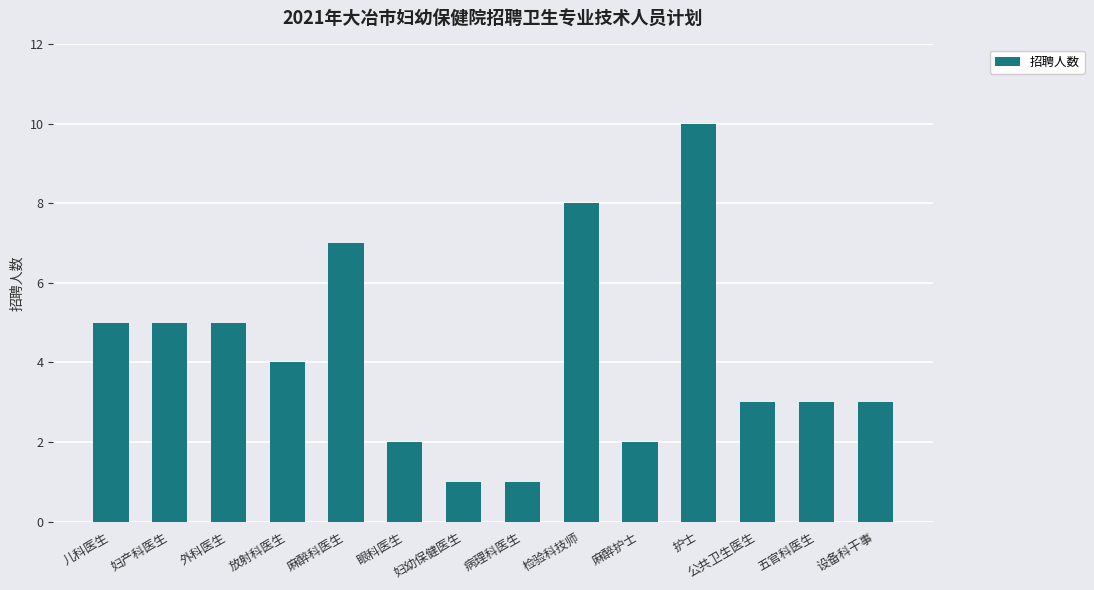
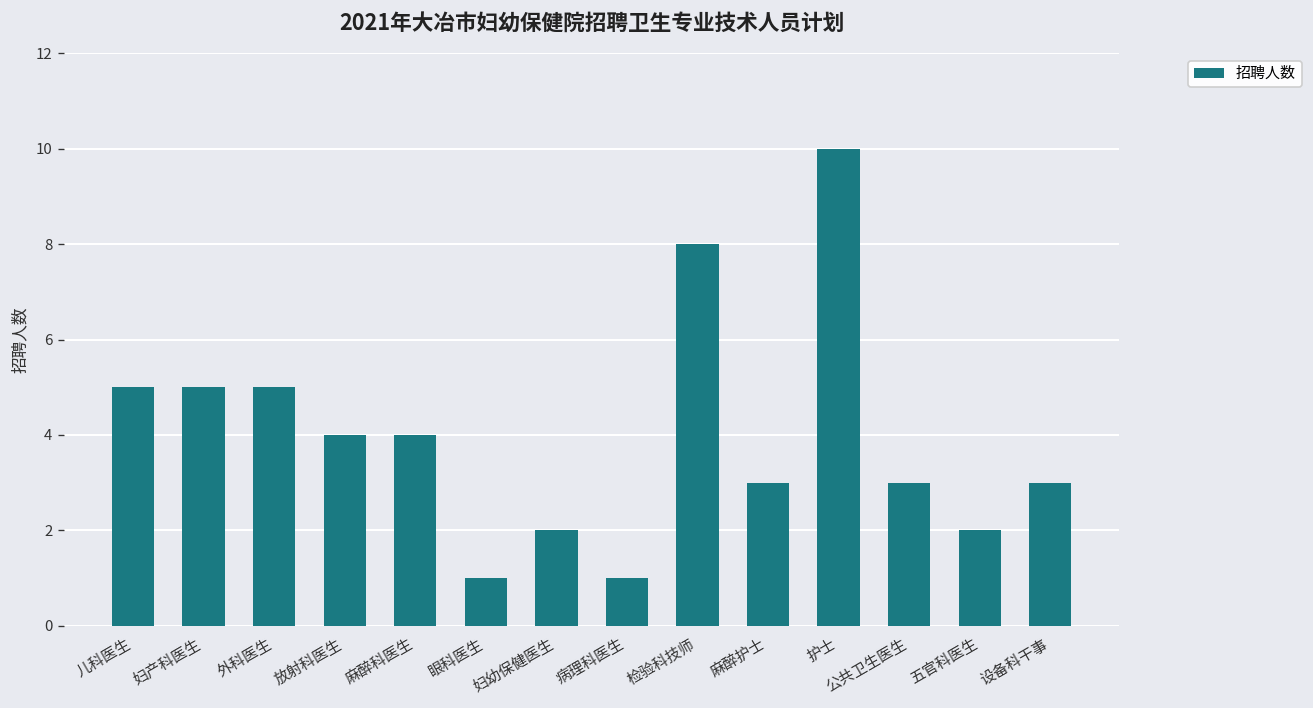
  {
    "儿科医生": 5,
    "妇产科医生": 5,
    "外科医生": 5,
    "放射科医生": 4,
-   "麻醉科医生": 7,
-   "眼科医生": 2,
-   "妇幼保健医生": 1,
+   "麻醉科医生": 4,
+   "眼科医生": 1,
+   "妇幼保健医生": 2,
    "病理科医生": 1,
    "检验科技师": 8,
-   "麻醉护士": 2,
+   "麻醉护士": 3,
    "护士": 10,
    "公共卫生医生": 3,
-   "五官科医生": 3,
+   "五官科医生": 2,
    "设备科干事": 3
  }
